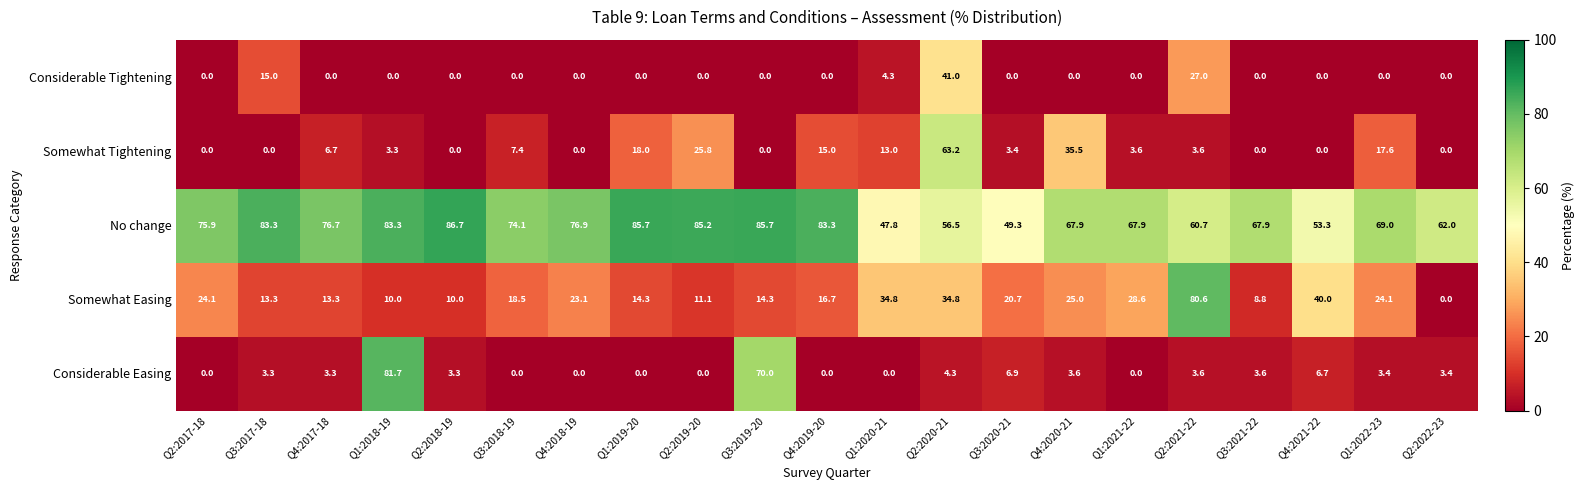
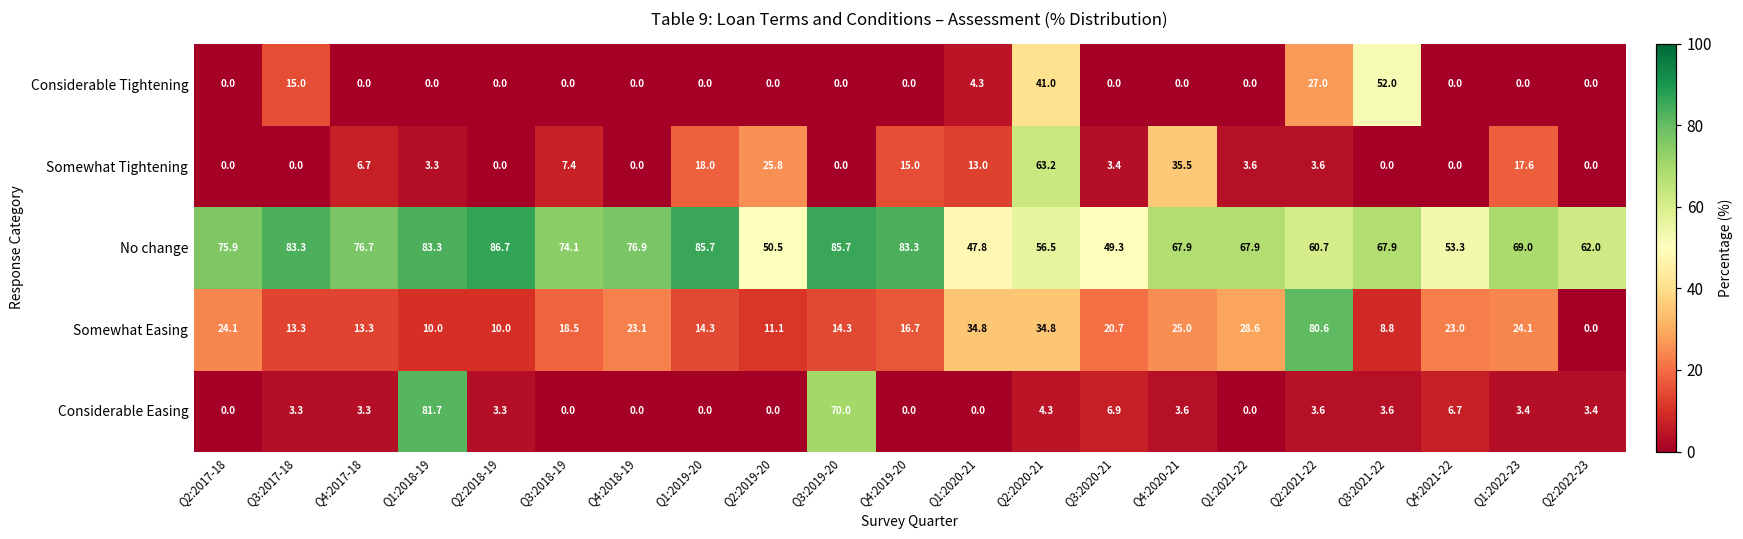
  {
    "Considerable Tightening": {
      "Q2:2017-18": 0.0,
      "Q3:2017-18": 15.0,
      "Q4:2017-18": 0.0,
      "Q1:2018-19": 0.0,
      "Q2:2018-19": 0.0,
      "Q3:2018-19": 0.0,
      "Q4:2018-19": 0.0,
      "Q1:2019-20": 0.0,
      "Q2:2019-20": 0.0,
      "Q3:2019-20": 0.0,
      "Q4:2019-20": 0.0,
      "Q1:2020-21": 4.3,
      "Q2:2020-21": 41.0,
      "Q3:2020-21": 0.0,
      "Q4:2020-21": 0.0,
      "Q1:2021-22": 0.0,
      "Q2:2021-22": 27.0,
-     "Q3:2021-22": 0.0,
+     "Q3:2021-22": 52.0,
      "Q4:2021-22": 0.0,
      "Q1:2022-23": 0.0,
      "Q2:2022-23": 0.0
    },
    "Somewhat Tightening": {
      "Q2:2017-18": 0.0,
      "Q3:2017-18": 0.0,
      "Q4:2017-18": 6.7,
      "Q1:2018-19": 3.3,
      "Q2:2018-19": 0.0,
      "Q3:2018-19": 7.4,
      "Q4:2018-19": 0.0,
      "Q1:2019-20": 18.0,
      "Q2:2019-20": 25.8,
      "Q3:2019-20": 0.0,
      "Q4:2019-20": 15.0,
      "Q1:2020-21": 13.0,
      "Q2:2020-21": 63.2,
      "Q3:2020-21": 3.4,
      "Q4:2020-21": 35.5,
      "Q1:2021-22": 3.6,
      "Q2:2021-22": 3.6,
      "Q3:2021-22": 0.0,
      "Q4:2021-22": 0.0,
      "Q1:2022-23": 17.6,
      "Q2:2022-23": 0.0
    },
    "No change": {
      "Q2:2017-18": 75.9,
      "Q3:2017-18": 83.3,
      "Q4:2017-18": 76.7,
      "Q1:2018-19": 83.3,
      "Q2:2018-19": 86.7,
      "Q3:2018-19": 74.1,
      "Q4:2018-19": 76.9,
      "Q1:2019-20": 85.7,
-     "Q2:2019-20": 85.2,
+     "Q2:2019-20": 50.5,
      "Q3:2019-20": 85.7,
      "Q4:2019-20": 83.3,
      "Q1:2020-21": 47.8,
      "Q2:2020-21": 56.5,
      "Q3:2020-21": 49.3,
      "Q4:2020-21": 67.9,
      "Q1:2021-22": 67.9,
      "Q2:2021-22": 60.7,
      "Q3:2021-22": 67.9,
      "Q4:2021-22": 53.3,
      "Q1:2022-23": 69.0,
      "Q2:2022-23": 62.0
    },
    "Somewhat Easing": {
      "Q2:2017-18": 24.1,
      "Q3:2017-18": 13.3,
      "Q4:2017-18": 13.3,
      "Q1:2018-19": 10.0,
      "Q2:2018-19": 10.0,
      "Q3:2018-19": 18.5,
      "Q4:2018-19": 23.1,
      "Q1:2019-20": 14.3,
      "Q2:2019-20": 11.1,
      "Q3:2019-20": 14.3,
      "Q4:2019-20": 16.7,
      "Q1:2020-21": 34.8,
      "Q2:2020-21": 34.8,
      "Q3:2020-21": 20.7,
      "Q4:2020-21": 25.0,
      "Q1:2021-22": 28.6,
      "Q2:2021-22": 80.6,
      "Q3:2021-22": 8.8,
-     "Q4:2021-22": 40.0,
+     "Q4:2021-22": 23.0,
      "Q1:2022-23": 24.1,
      "Q2:2022-23": 0.0
    },
    "Considerable Easing": {
      "Q2:2017-18": 0.0,
      "Q3:2017-18": 3.3,
      "Q4:2017-18": 3.3,
      "Q1:2018-19": 81.7,
      "Q2:2018-19": 3.3,
      "Q3:2018-19": 0.0,
      "Q4:2018-19": 0.0,
      "Q1:2019-20": 0.0,
      "Q2:2019-20": 0.0,
      "Q3:2019-20": 70.0,
      "Q4:2019-20": 0.0,
      "Q1:2020-21": 0.0,
      "Q2:2020-21": 4.3,
      "Q3:2020-21": 6.9,
      "Q4:2020-21": 3.6,
      "Q1:2021-22": 0.0,
      "Q2:2021-22": 3.6,
      "Q3:2021-22": 3.6,
      "Q4:2021-22": 6.7,
      "Q1:2022-23": 3.4,
      "Q2:2022-23": 3.4
    }
  }
